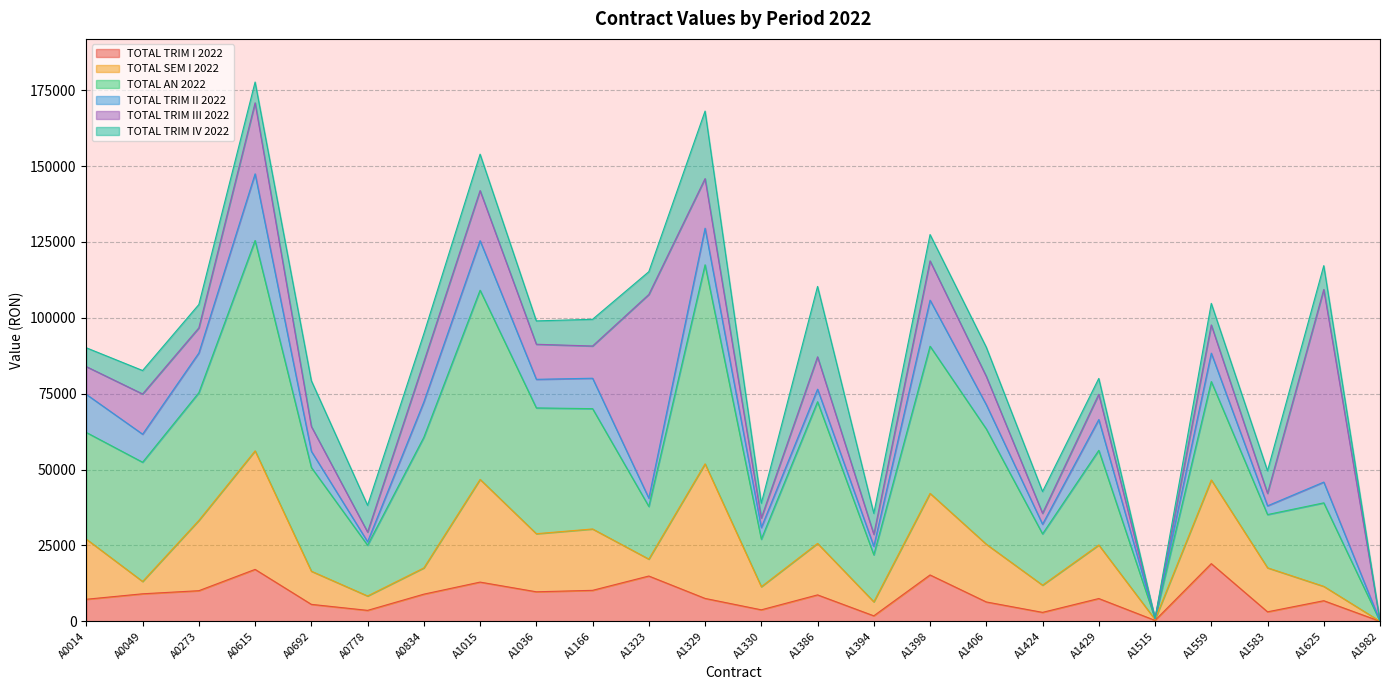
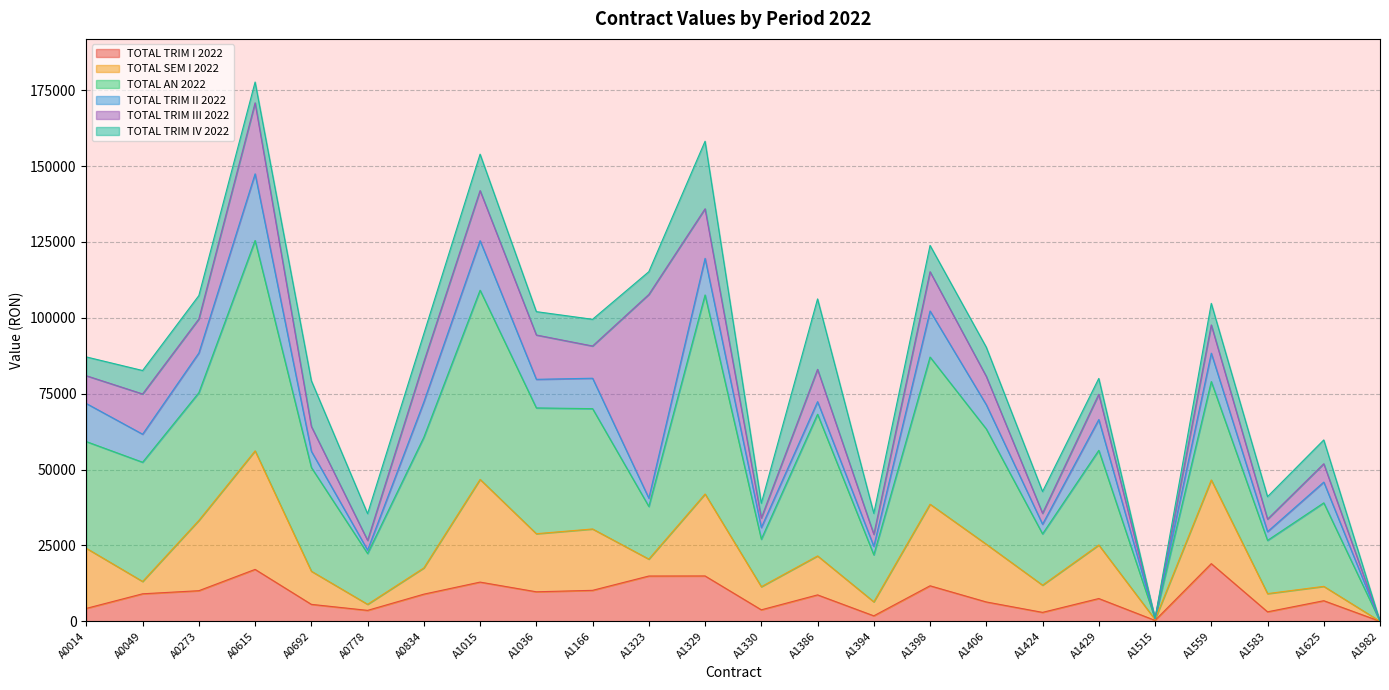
  {
    "TOTAL TRIM I 2022": {
-     "A0014": 7000,
+     "A0014": 4000,
      "A0049": 9000,
      "A0273": 10000,
      "A0615": 17000,
      "A0692": 6000,
      "A0778": 4000,
      "A0834": 9000,
      "A1015": 13000,
      "A1036": 10000,
      "A1166": 10000,
      "A1323": 15000,
-     "A1329": 8000,
+     "A1329": 15000,
      "A1330": 4000,
      "A1386": 9000,
      "A1394": 2000,
-     "A1398": 15000,
+     "A1398": 12000,
      "A1406": 6000,
      "A1424": 3000,
      "A1429": 8000,
      "A1559": 19000,
      "A1583": 3000,
      "A1625": 7000
    },
    "TOTAL SEM I 2022": {
      "A0014": 20000,
      "A0049": 4000,
      "A0273": 23000,
      "A0615": 39000,
      "A0692": 11000,
-     "A0778": 5000,
+     "A0778": 2000,
      "A0834": 9000,
      "A1015": 34000,
      "A1036": 19000,
      "A1166": 20000,
      "A1323": 6000,
-     "A1329": 44000,
+     "A1329": 27000,
      "A1330": 8000,
-     "A1386": 17000,
+     "A1386": 13000,
      "A1394": 5000,
      "A1398": 27000,
      "A1406": 19000,
      "A1424": 9000,
      "A1429": 18000,
      "A1559": 28000,
-     "A1583": 15000,
+     "A1583": 6000,
      "A1625": 5000
    },
    "TOTAL TRIM III 2022": {
      "A0014": 9000,
      "A0049": 13000,
-     "A0273": 8000,
+     "A0273": 11000,
      "A0615": 23000,
      "A0692": 8000,
      "A0778": 3000,
      "A0834": 13000,
      "A1015": 17000,
-     "A1036": 12000,
+     "A1036": 15000,
      "A1166": 11000,
      "A1323": 67000,
      "A1329": 16000,
      "A1330": 3000,
      "A1386": 11000,
      "A1394": 4000,
      "A1398": 13000,
      "A1406": 9000,
      "A1424": 4000,
      "A1429": 8000,
      "A1559": 9000,
      "A1583": 4000,
-     "A1625": 63000
+     "A1625": 6000
    }
  }
